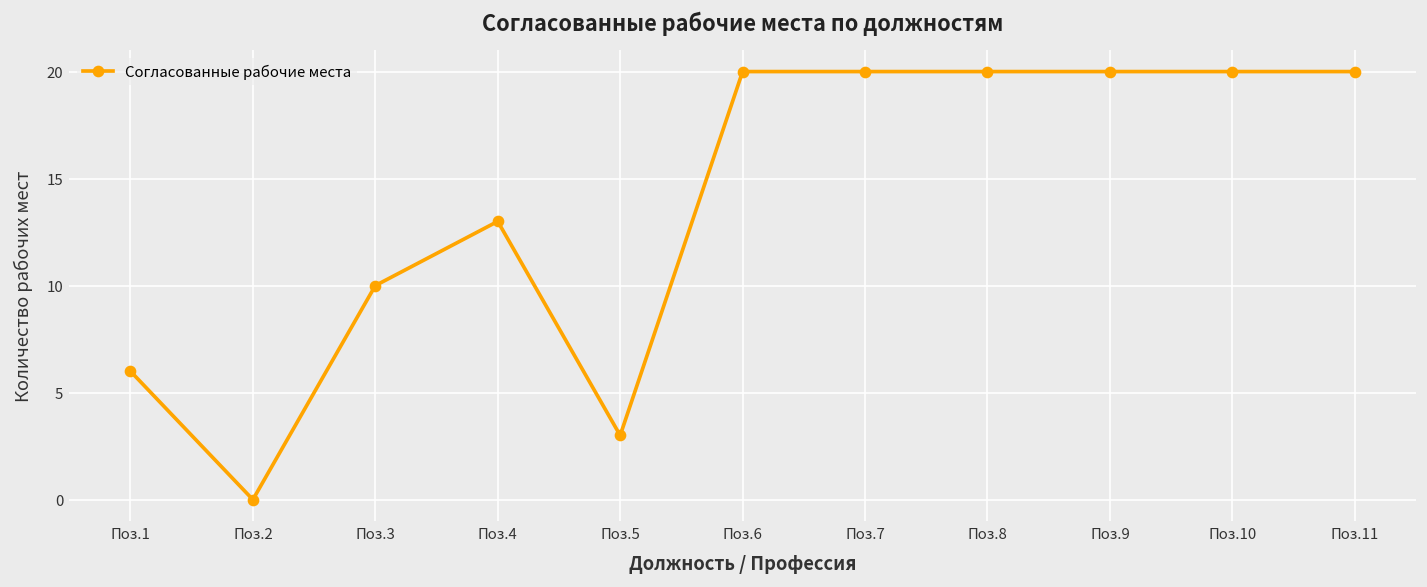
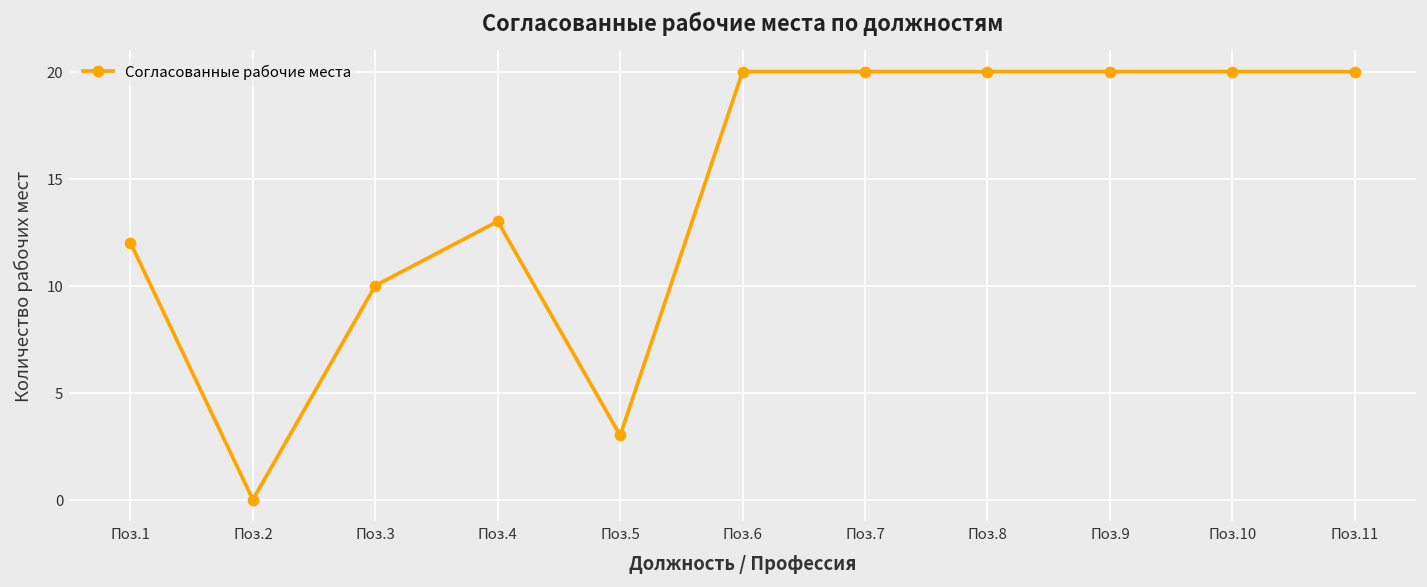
  {
-   "Поз.1": 6,
+   "Поз.1": 12,
    "Поз.2": 0,
    "Поз.3": 10,
    "Поз.4": 13,
    "Поз.5": 3,
    "Поз.6": 20,
    "Поз.7": 20,
    "Поз.8": 20,
    "Поз.9": 20,
    "Поз.10": 20,
    "Поз.11": 20
  }
